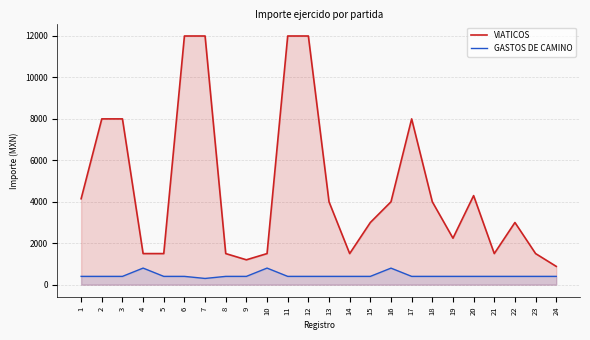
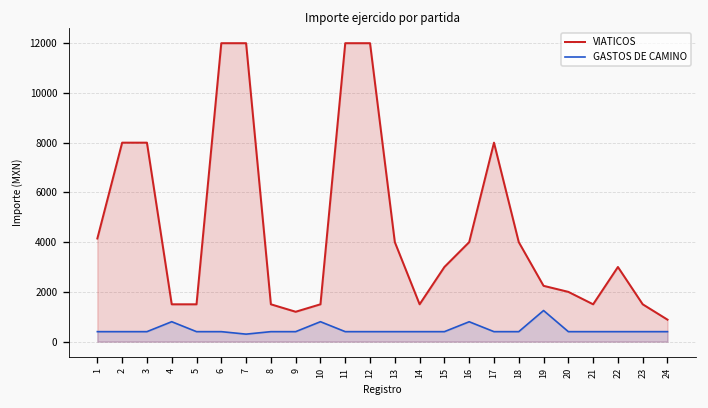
  {
    "VIATICOS": {
      "1": 4100,
      "2": 8000,
      "3": 8000,
      "4": 1500,
      "5": 1500,
      "6": 12000,
      "7": 12000,
      "8": 1500,
      "9": 1200,
      "10": 1500,
      "11": 12000,
      "12": 12000,
      "13": 4000,
      "14": 1500,
      "15": 3000,
      "16": 4000,
      "17": 8000,
      "18": 4000,
      "19": 2200,
-     "20": 4300,
+     "20": 2000,
      "21": 1500,
      "22": 3000,
      "23": 1500,
      "24": 900
    },
    "GASTOS DE CAMINO": {
      "1": 400,
      "2": 400,
      "3": 400,
      "4": 800,
      "5": 400,
      "6": 400,
      "7": 300,
      "8": 400,
      "9": 400,
      "10": 800,
      "11": 400,
      "12": 400,
      "13": 400,
      "14": 400,
      "15": 400,
      "16": 800,
      "17": 400,
      "18": 400,
-     "19": 400,
+     "19": 1300,
      "20": 400,
      "21": 400,
      "22": 400,
      "23": 400,
      "24": 400
    }
  }
